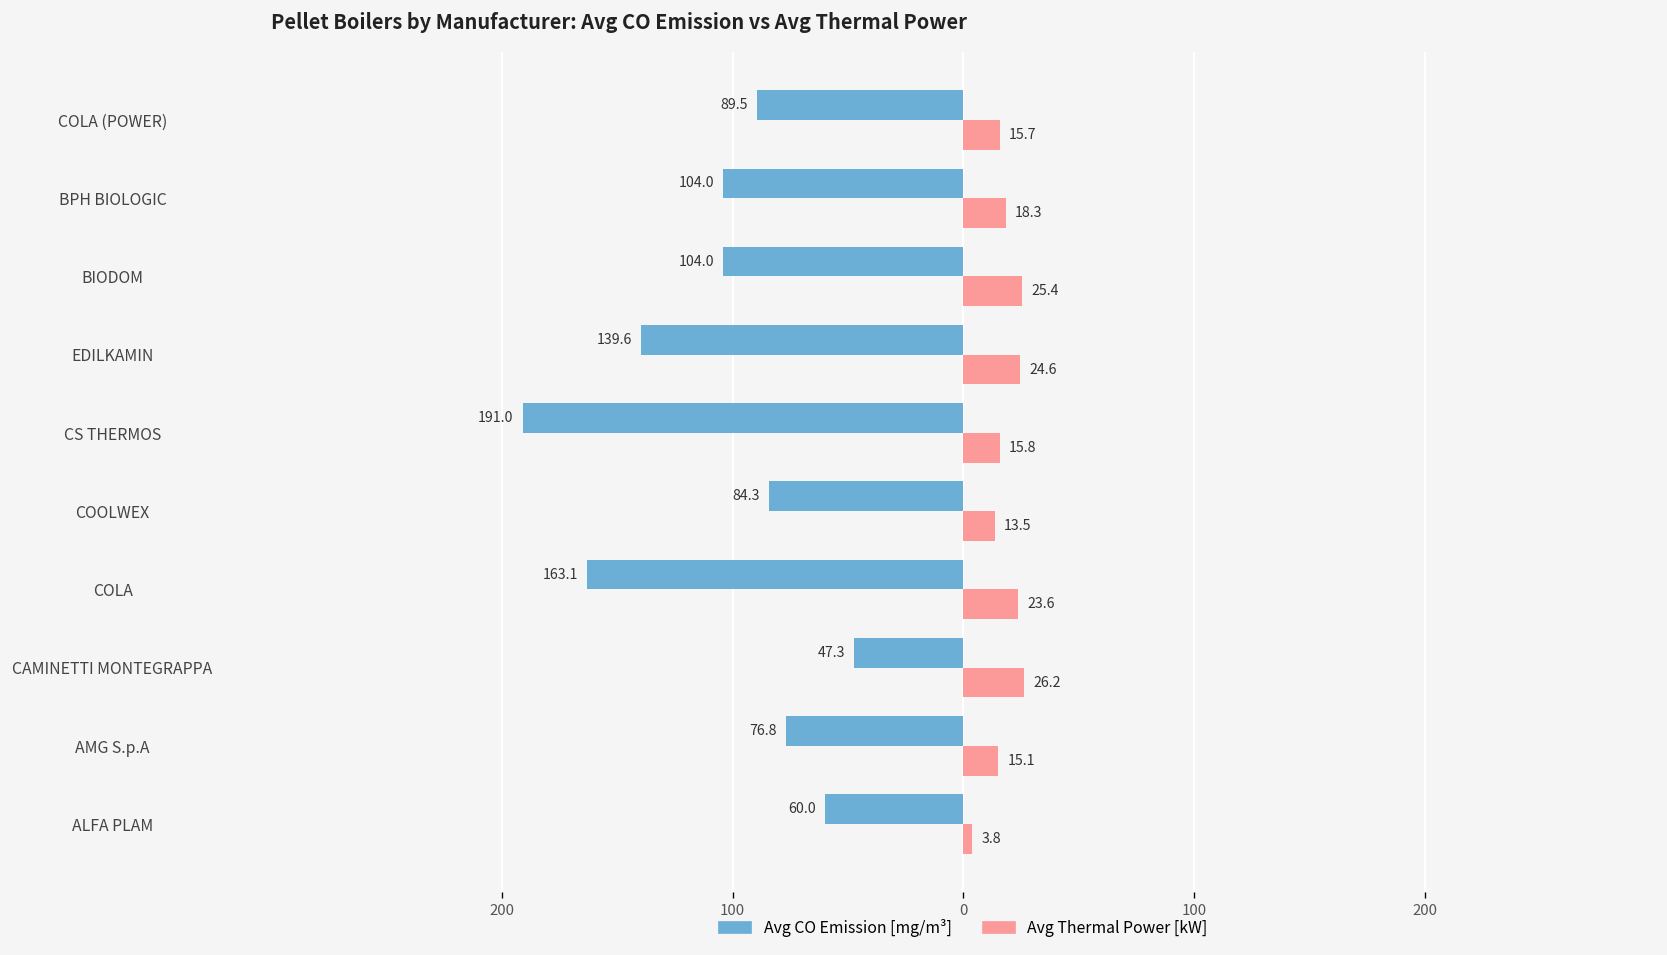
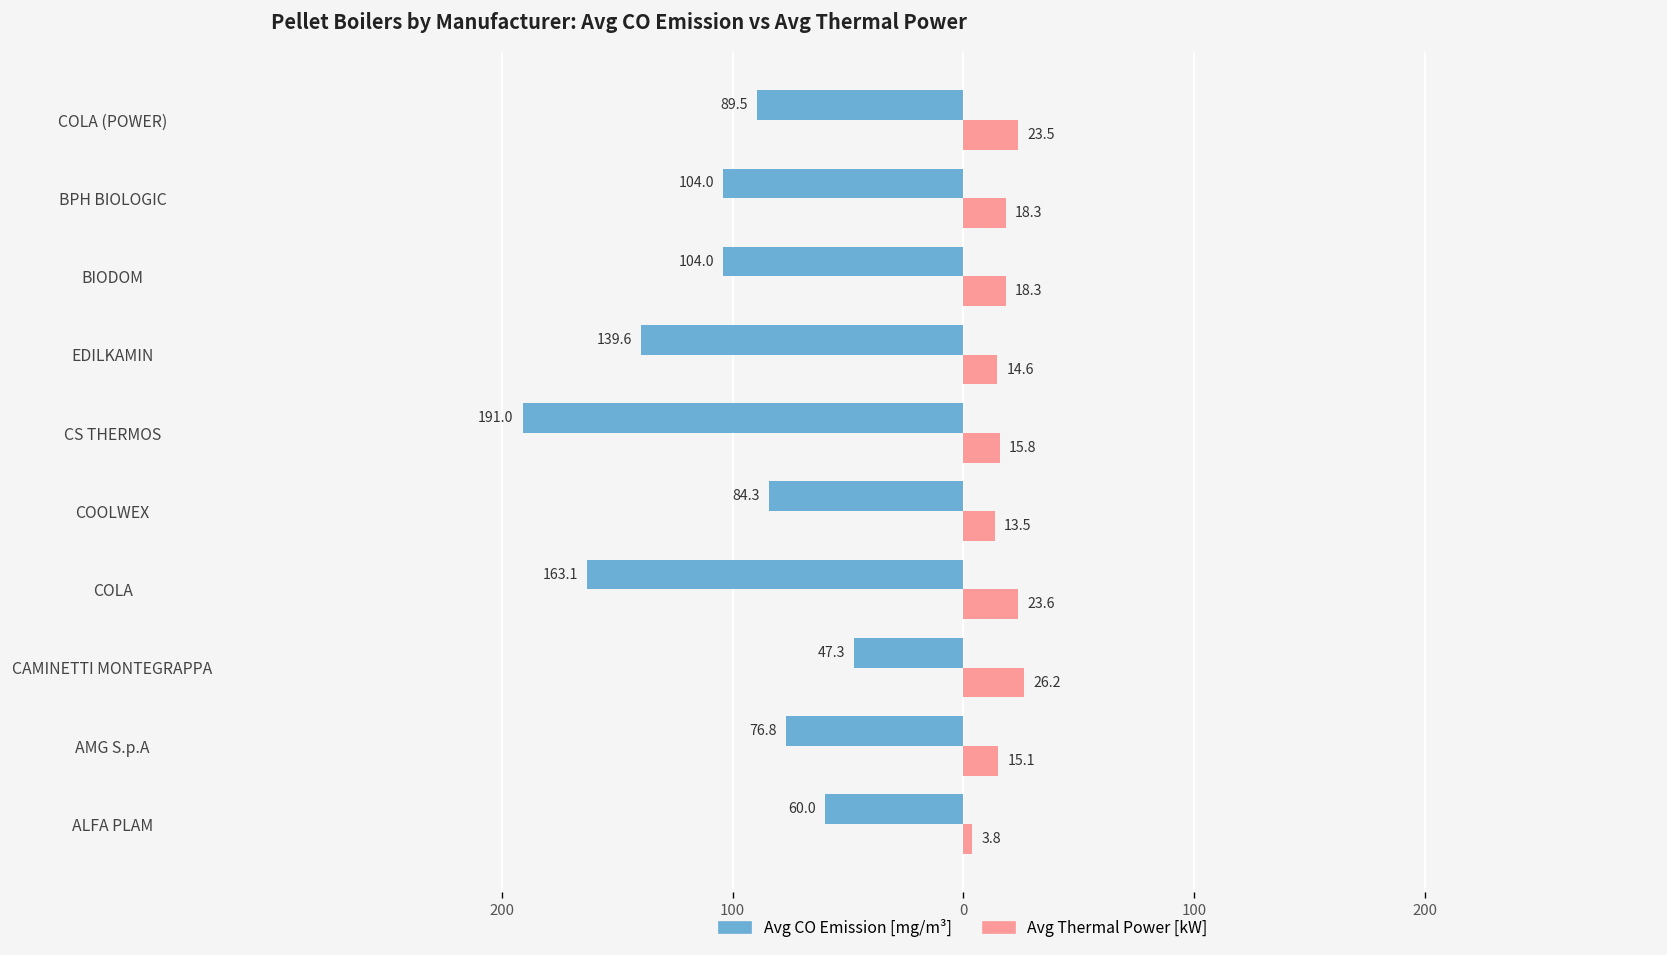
  {
    "Avg Thermal Power [kW]": {
-     "COLA (POWER)": 15.7,
+     "COLA (POWER)": 23.5,
      "BPH BIOLOGIC": 18.3,
-     "BIODOM": 25.4,
-     "EDILKAMIN": 24.6,
+     "BIODOM": 18.3,
+     "EDILKAMIN": 14.6,
      "CS THERMOS": 15.8,
      "COOLWEX": 13.5,
      "COLA": 23.6,
      "CAMINETTI MONTEGRAPPA": 26.2,
      "AMG S.p.A": 15.1,
      "ALFA PLAM": 3.8
    }
  }
